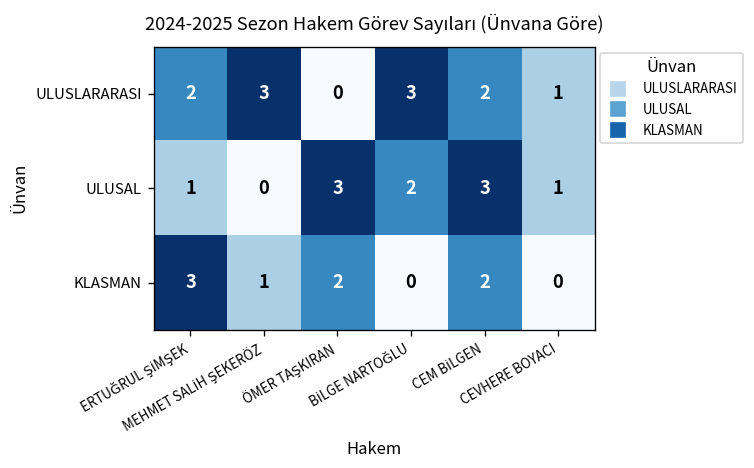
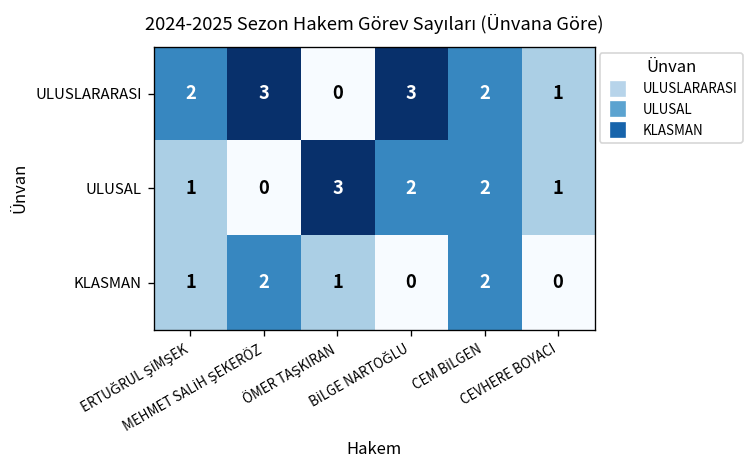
  {
    "ULUSLARARASI": {
      "ERTUĞRUL ŞİMŞEK": 2,
      "MEHMET SALİH ŞEKERÖZ": 3,
      "ÖMER TAŞKIRAN": 0,
      "BİLGE NARTOĞLU": 3,
      "CEM BİLGEN": 2,
      "CEVHERE BOYACI": 1
    },
    "ULUSAL": {
      "ERTUĞRUL ŞİMŞEK": 1,
      "MEHMET SALİH ŞEKERÖZ": 0,
      "ÖMER TAŞKIRAN": 3,
      "BİLGE NARTOĞLU": 2,
-     "CEM BİLGEN": 3,
+     "CEM BİLGEN": 2,
      "CEVHERE BOYACI": 1
    },
    "KLASMAN": {
-     "ERTUĞRUL ŞİMŞEK": 3,
-     "MEHMET SALİH ŞEKERÖZ": 1,
-     "ÖMER TAŞKIRAN": 2,
+     "ERTUĞRUL ŞİMŞEK": 1,
+     "MEHMET SALİH ŞEKERÖZ": 2,
+     "ÖMER TAŞKIRAN": 1,
      "BİLGE NARTOĞLU": 0,
      "CEM BİLGEN": 2,
      "CEVHERE BOYACI": 0
    }
  }
